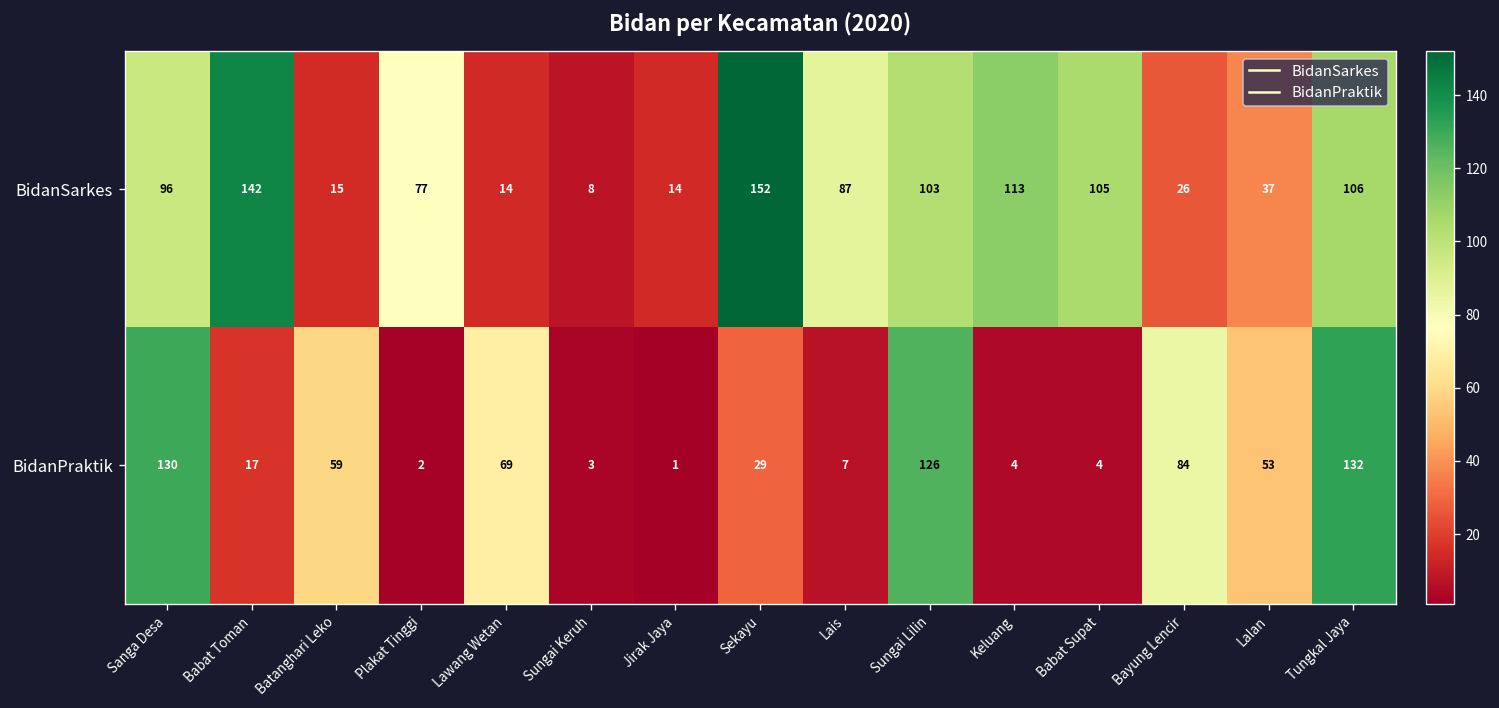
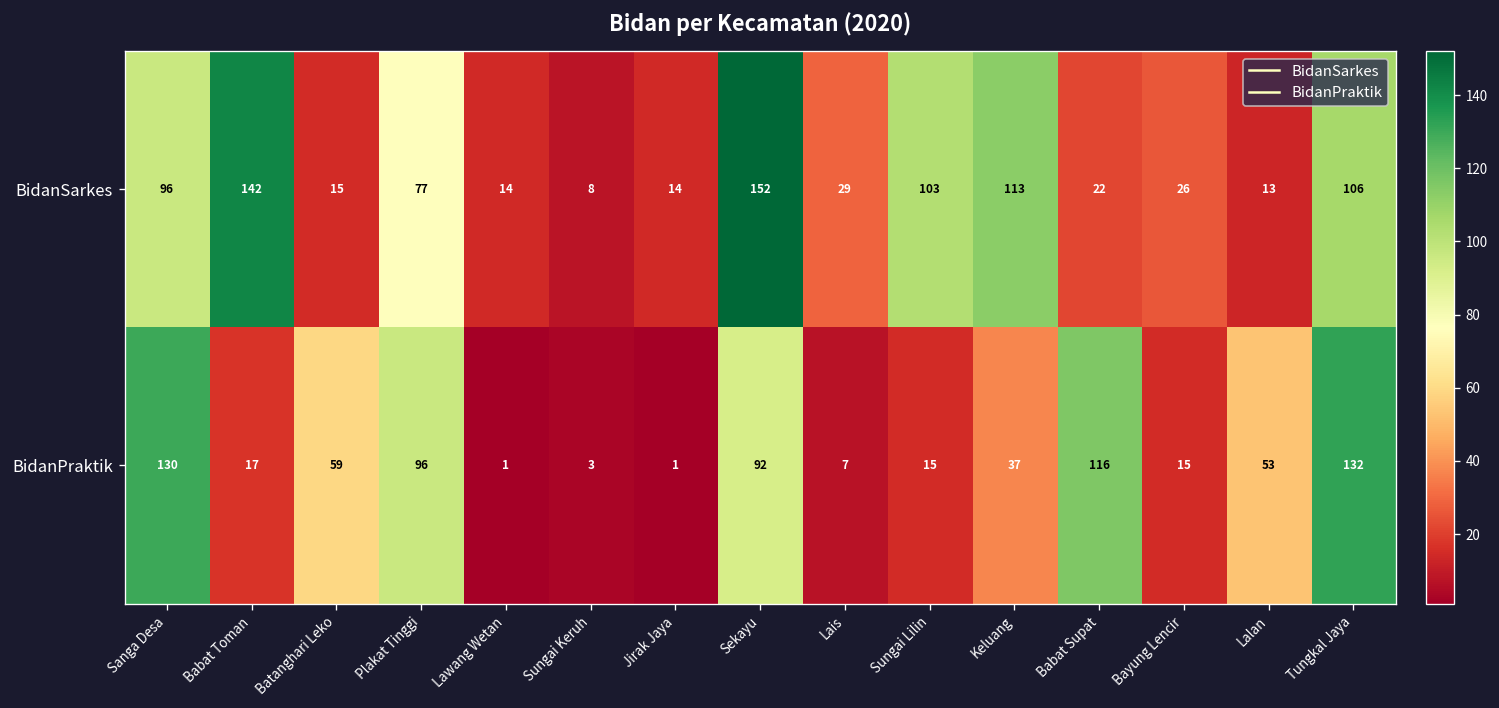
  {
    "BidanSarkes": {
      "Sanga Desa": 96,
      "Babat Toman": 142,
      "Batanghari Leko": 15,
      "Plakat Tinggi": 77,
      "Lawang Wetan": 14,
      "Sungai Keruh": 8,
      "Jirak Jaya": 14,
      "Sekayu": 152,
-     "Lais": 87,
+     "Lais": 29,
      "Sungai Lilin": 103,
      "Keluang": 113,
-     "Babat Supat": 105,
+     "Babat Supat": 22,
      "Bayung Lencir": 26,
-     "Lalan": 37,
+     "Lalan": 13,
      "Tungkal Jaya": 106
    },
    "BidanPraktik": {
      "Sanga Desa": 130,
      "Babat Toman": 17,
      "Batanghari Leko": 59,
-     "Plakat Tinggi": 2,
-     "Lawang Wetan": 69,
+     "Plakat Tinggi": 96,
+     "Lawang Wetan": 1,
      "Sungai Keruh": 3,
      "Jirak Jaya": 1,
-     "Sekayu": 29,
+     "Sekayu": 92,
      "Lais": 7,
-     "Sungai Lilin": 126,
-     "Keluang": 4,
-     "Babat Supat": 4,
-     "Bayung Lencir": 84,
+     "Sungai Lilin": 15,
+     "Keluang": 37,
+     "Babat Supat": 116,
+     "Bayung Lencir": 15,
      "Lalan": 53,
      "Tungkal Jaya": 132
    }
  }
